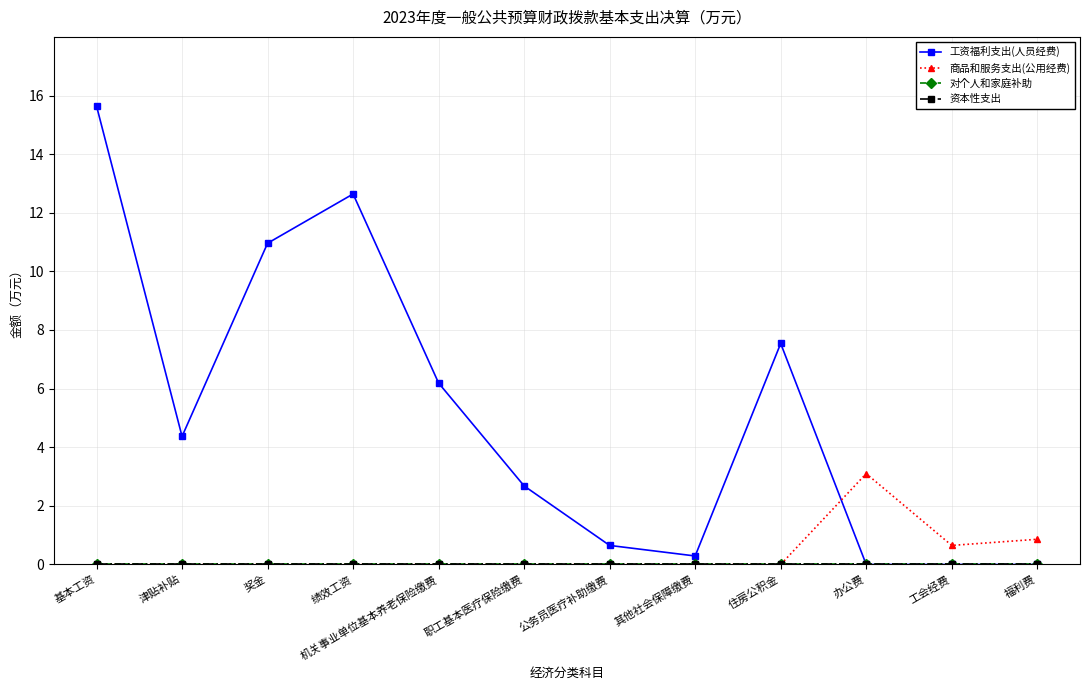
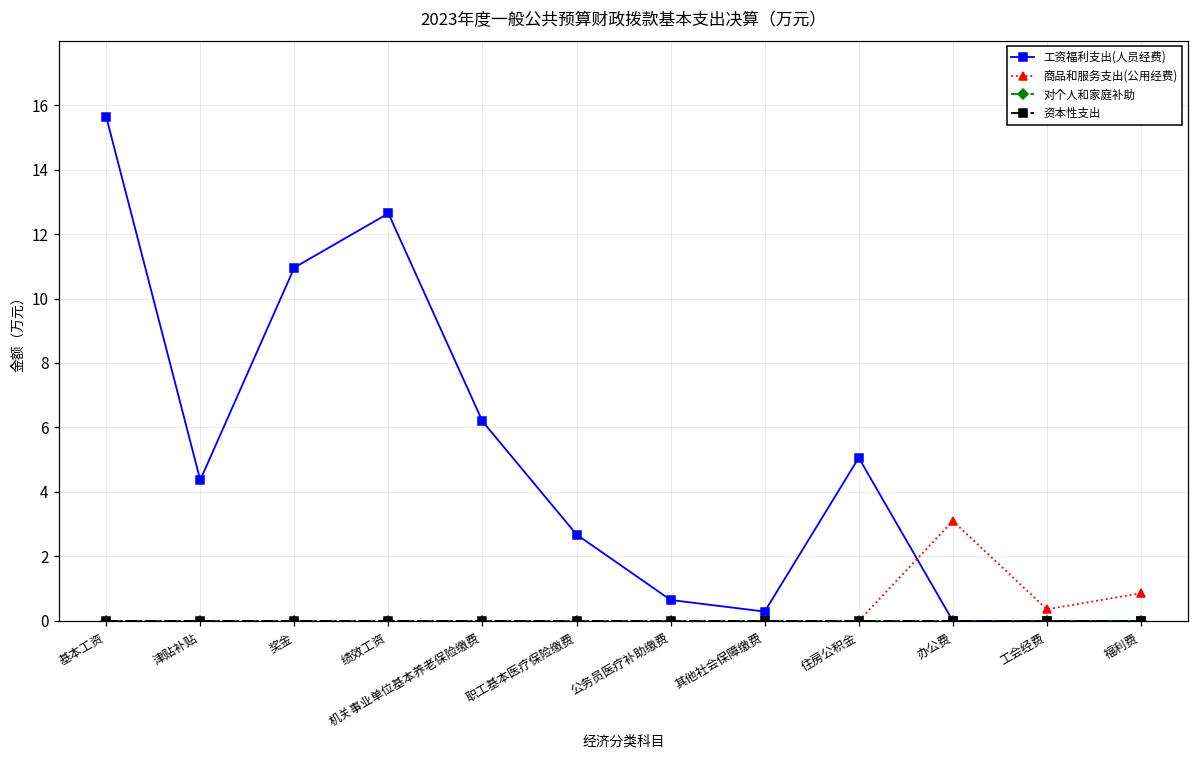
  {
    "工资福利支出(人员经费)": {
      "基本工资": 15.6,
      "津贴补贴": 4.4,
      "奖金": 11.0,
      "绩效工资": 12.6,
      "机关事业单位基本养老保险缴费": 6.2,
      "职工基本医疗保险缴费": 2.7,
      "公务员医疗补助缴费": 0.7,
      "其他社会保障缴费": 0.3,
-     "住房公积金": 7.5
+     "住房公积金": 5.1
    },
    "商品和服务支出(公用经费)": {
      "办公费": 3.1,
-     "工会经费": 0.7,
+     "工会经费": 0.4,
      "福利费": 0.9
    }
  }
